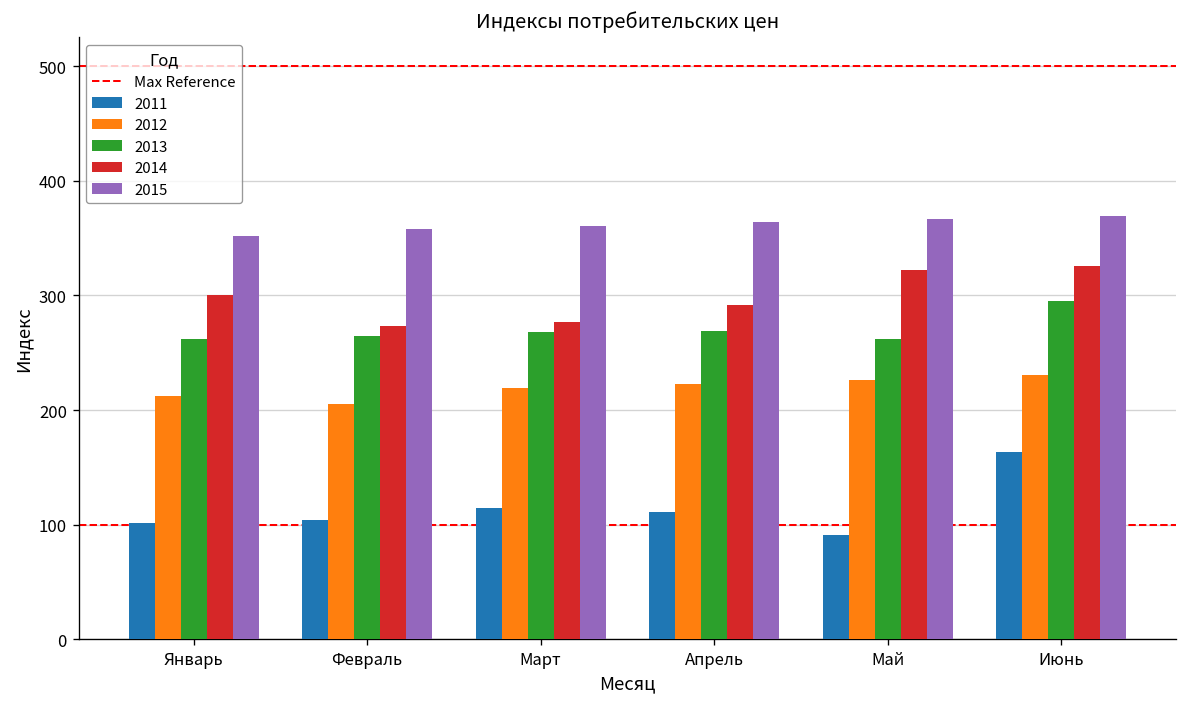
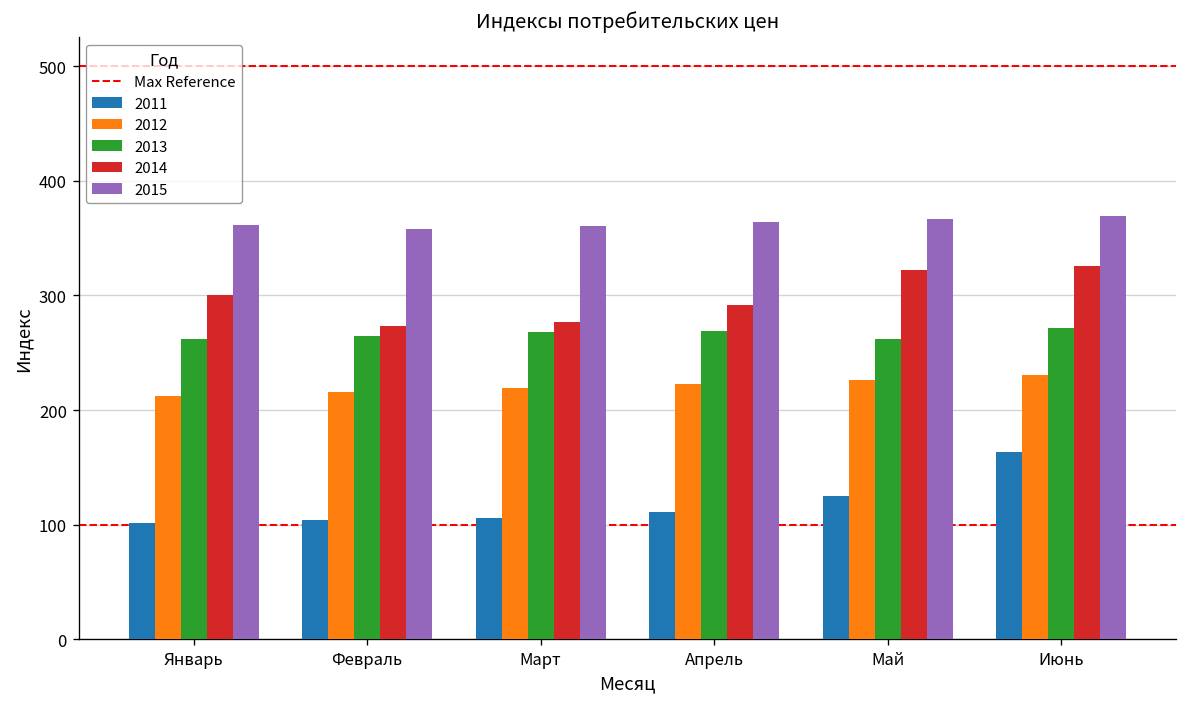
  {
    "2011": {
      "Январь": 100,
      "Февраль": 100,
-     "Март": 115,
+     "Март": 106,
      "Апрель": 110,
-     "Май": 90,
+     "Май": 130,
      "Июнь": 160
    },
    "2012": {
      "Январь": 210,
-     "Февраль": 210,
+     "Февраль": 220,
      "Март": 220,
      "Апрель": 220,
      "Май": 230,
      "Июнь": 230
    },
    "2013": {
      "Январь": 260,
      "Февраль": 270,
      "Март": 270,
      "Апрель": 270,
      "Май": 260,
-     "Июнь": 290
+     "Июнь": 270
    },
    "2014": {
      "Январь": 300,
      "Февраль": 270,
      "Март": 280,
      "Апрель": 290,
      "Май": 320,
      "Июнь": 330
    },
    "2015": {
-     "Январь": 350,
+     "Январь": 360,
      "Февраль": 360,
      "Март": 360,
      "Апрель": 360,
      "Май": 370,
      "Июнь": 370
    }
  }
